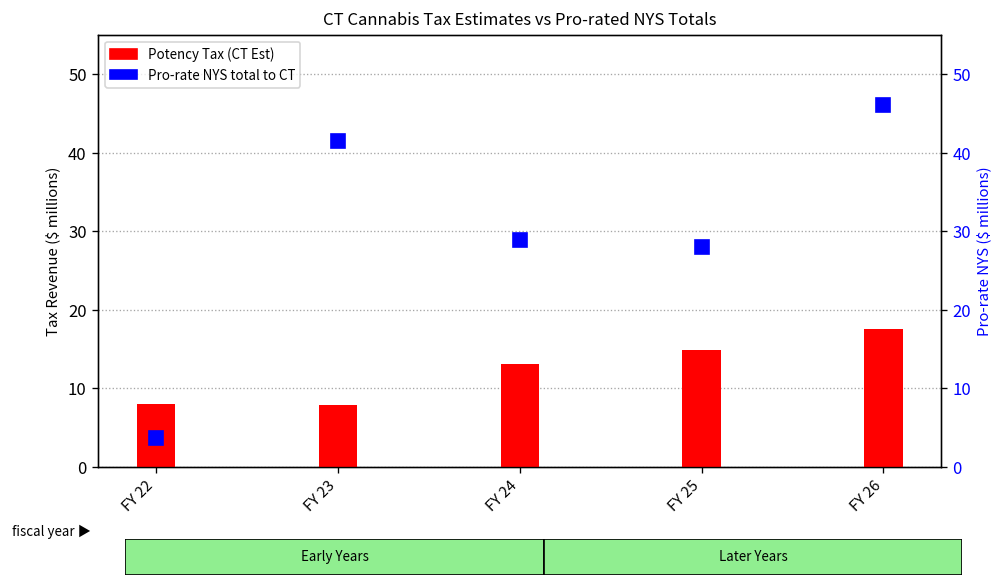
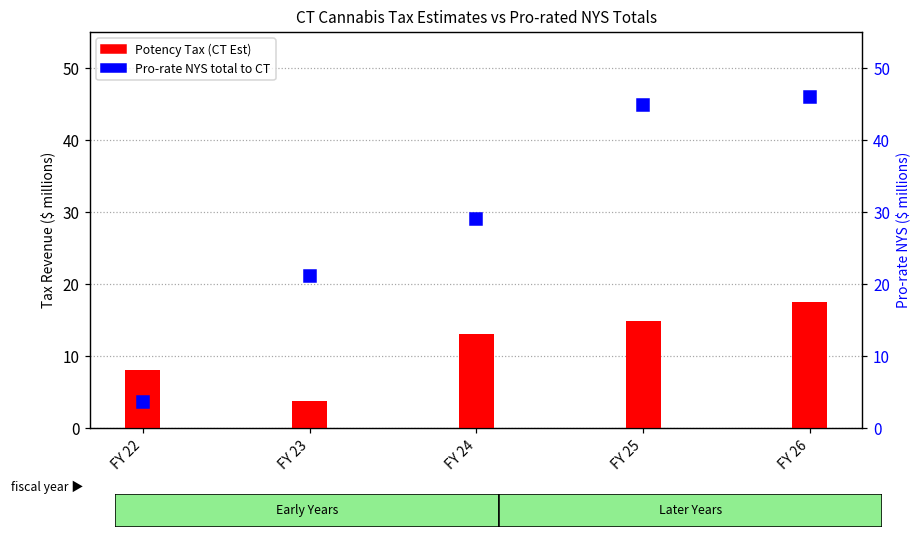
  {
    "Potency Tax (CT Est)": {
      "FY 22": 8,
-     "FY 23": 8,
+     "FY 23": 4,
      "FY 24": 13,
      "FY 25": 15,
      "FY 26": 18
    },
    "Pro-rate NYS total to CT": {
      "FY 22": 4,
-     "FY 23": 41,
+     "FY 23": 21,
      "FY 24": 29,
-     "FY 25": 28,
+     "FY 25": 45,
      "FY 26": 46
    }
  }
